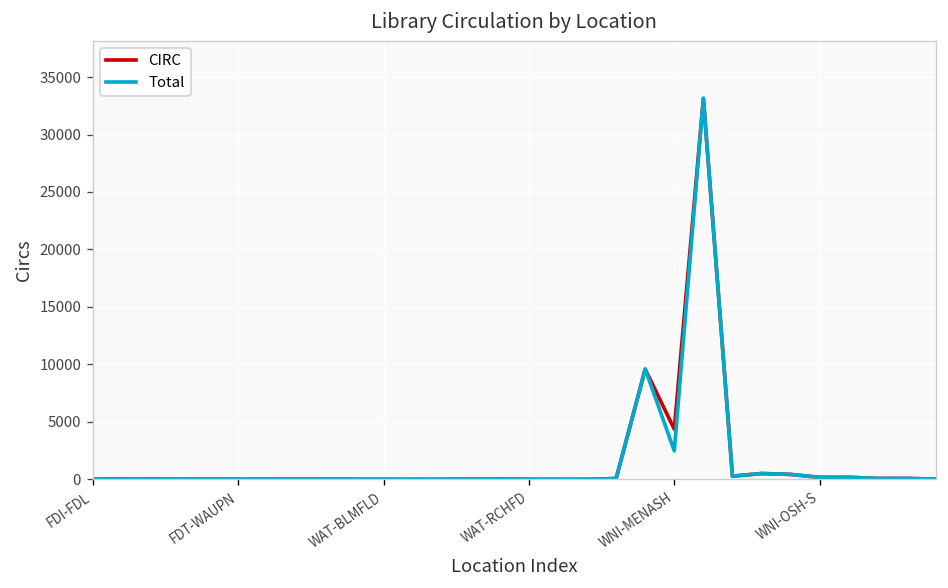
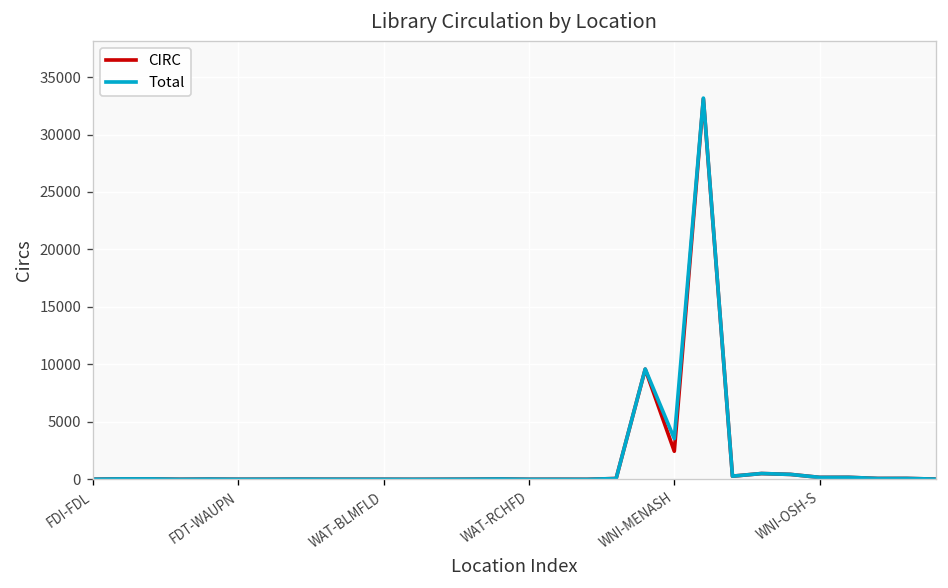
  {
    "CIRC": {
-     "WNI-MENASH": 4000
+     "WNI-MENASH": 2000
    },
    "Total": {
-     "WNI-MENASH": 2000
+     "WNI-MENASH": 4000
    }
  }
